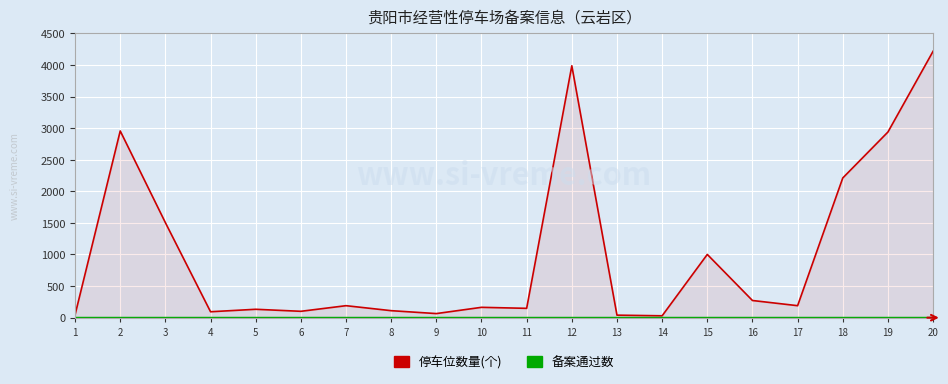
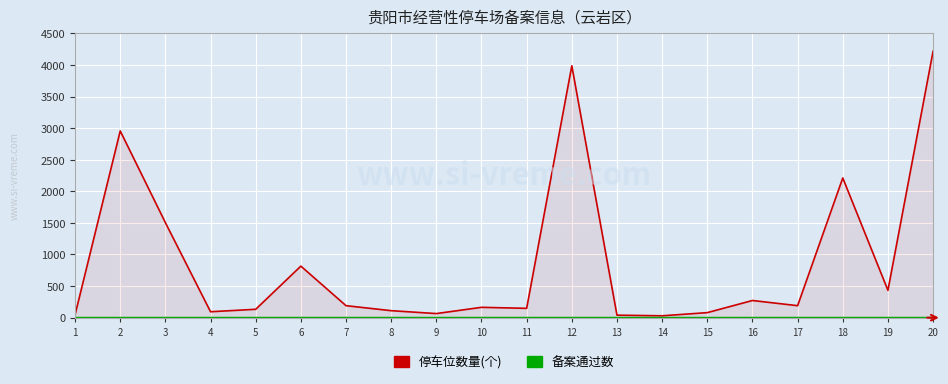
  {
    "停车位数量(个)": {
      "1": 0,
      "2": 3000,
      "3": 1500,
      "4": 100,
      "5": 100,
-     "6": 100,
+     "6": 800,
      "7": 200,
      "8": 100,
      "9": 100,
      "10": 200,
      "11": 100,
      "12": 4000,
-     "15": 1000,
+     "15": 100,
      "16": 300,
      "17": 200,
      "18": 2200,
-     "19": 2900,
+     "19": 400,
      "20": 4200
    },
    "备案通过数": {
      "1": 0,
      "2": 0,
      "3": 0,
      "4": 0,
      "5": 0,
      "6": 0,
      "7": 0,
      "8": 0,
      "9": 0,
      "10": 0,
      "11": 0,
      "12": 0,
      "15": 0,
      "16": 0,
      "17": 0,
      "18": 0,
      "19": 0,
      "20": 0
    }
  }
